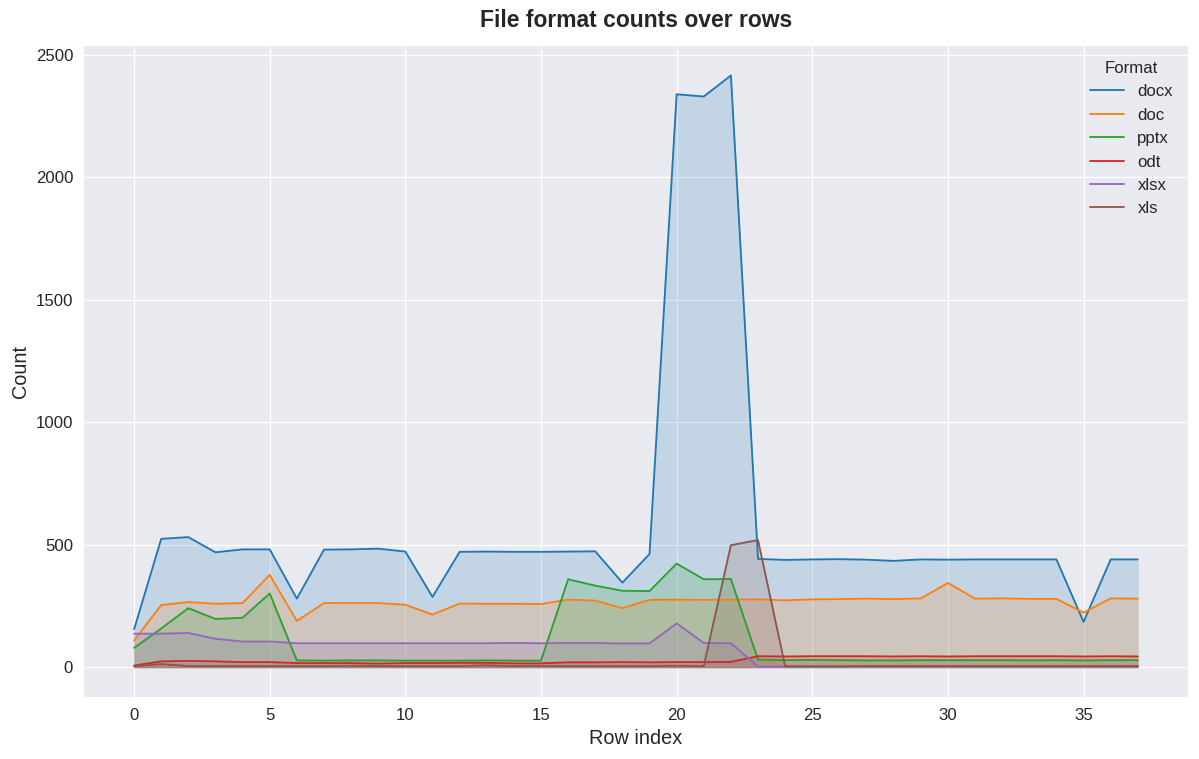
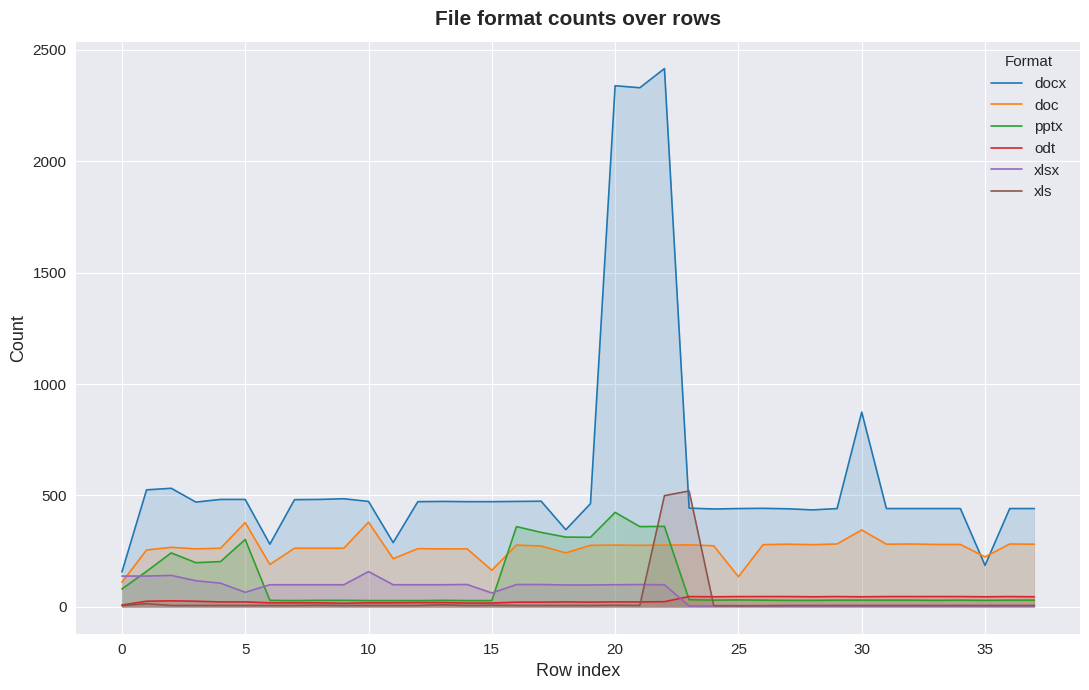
  {
    "docx": {
      "0": 160,
      "5": 480,
      "10": 470,
      "15": 470,
      "20": 2340,
      "25": 440,
-     "30": 440,
+     "30": 870,
      "35": 190
    },
    "doc": {
      "0": 110,
      "5": 380,
-     "10": 260,
-     "15": 260,
+     "10": 380,
+     "15": 160,
      "20": 280,
-     "25": 280,
+     "25": 140,
      "30": 350,
      "35": 220
    },
    "pptx": {
      "0": 80,
      "5": 300,
      "20": 420,
      "25": 30,
      "30": 30,
      "35": 30
    },
    "odt": {
      "5": 20,
      "20": 20,
      "25": 50,
      "30": 50,
      "35": 50
    },
    "xlsx": {
      "0": 140,
-     "5": 110,
-     "10": 100,
-     "15": 100,
-     "20": 180
+     "5": 70,
+     "10": 160,
+     "15": 60,
+     "20": 100
    },
    "xls": {
      "5": 10,
      "10": 10,
      "20": 10
    }
  }
